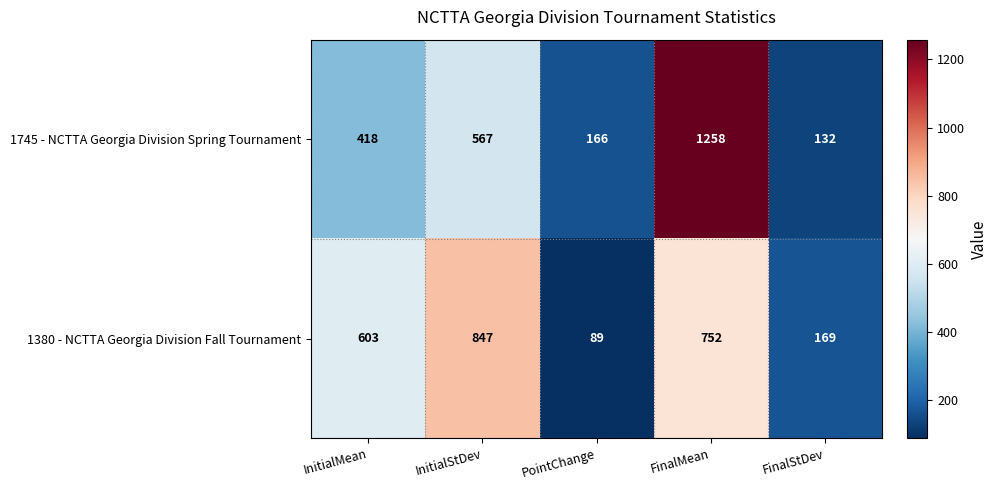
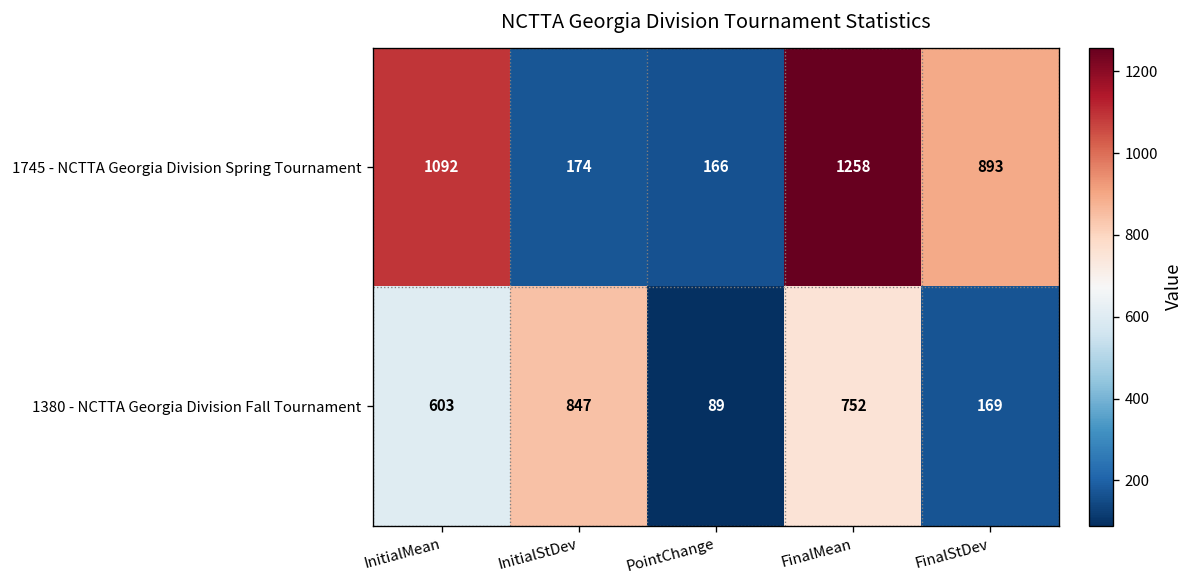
  {
    "1745 - NCTTA Georgia Division Spring Tournament": {
-     "InitialMean": 418,
-     "InitialStDev": 567,
+     "InitialMean": 1092,
+     "InitialStDev": 174,
      "PointChange": 166,
      "FinalMean": 1258,
-     "FinalStDev": 132
+     "FinalStDev": 893
    },
    "1380 - NCTTA Georgia Division Fall Tournament": {
      "InitialMean": 603,
      "InitialStDev": 847,
      "PointChange": 89,
      "FinalMean": 752,
      "FinalStDev": 169
    }
  }
